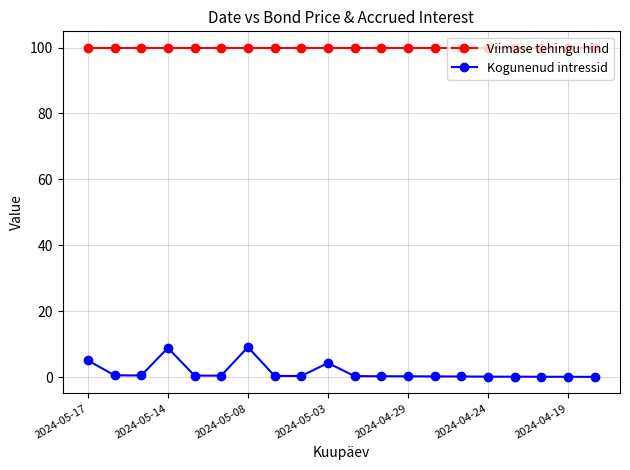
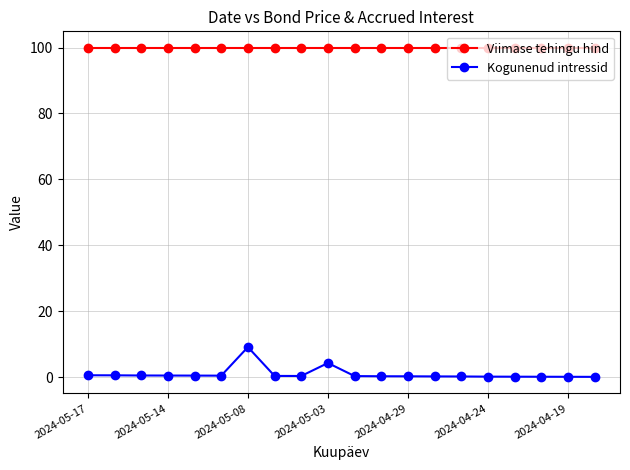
  {
    "Viimase tehingu hind": {
      "2024-05-17": 100,
      "2024-05-14": 100,
      "2024-05-08": 100,
      "2024-05-03": 100,
      "2024-04-29": 100
    },
    "Kogunenud intressid": {
-     "2024-05-17": 5,
-     "2024-05-14": 9,
+     "2024-05-17": 1,
+     "2024-05-14": 0,
      "2024-05-08": 9,
      "2024-05-03": 4,
      "2024-04-29": 0,
      "2024-04-24": 0,
      "2024-04-19": 0
    }
  }
